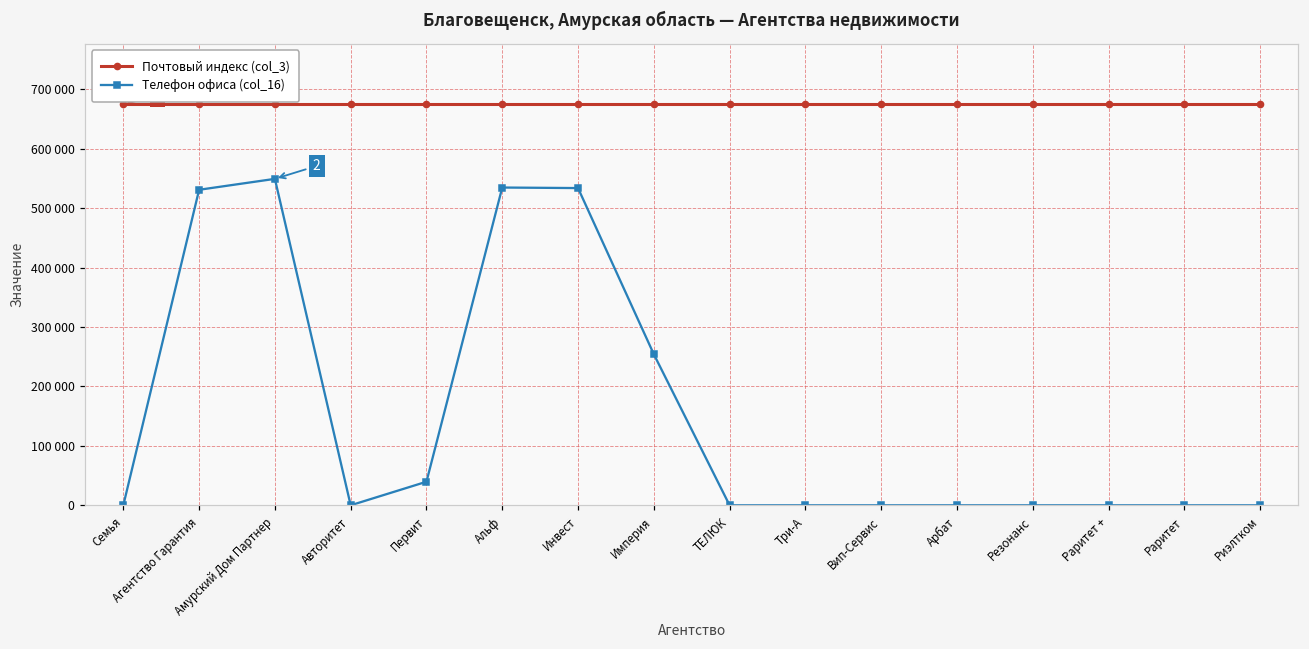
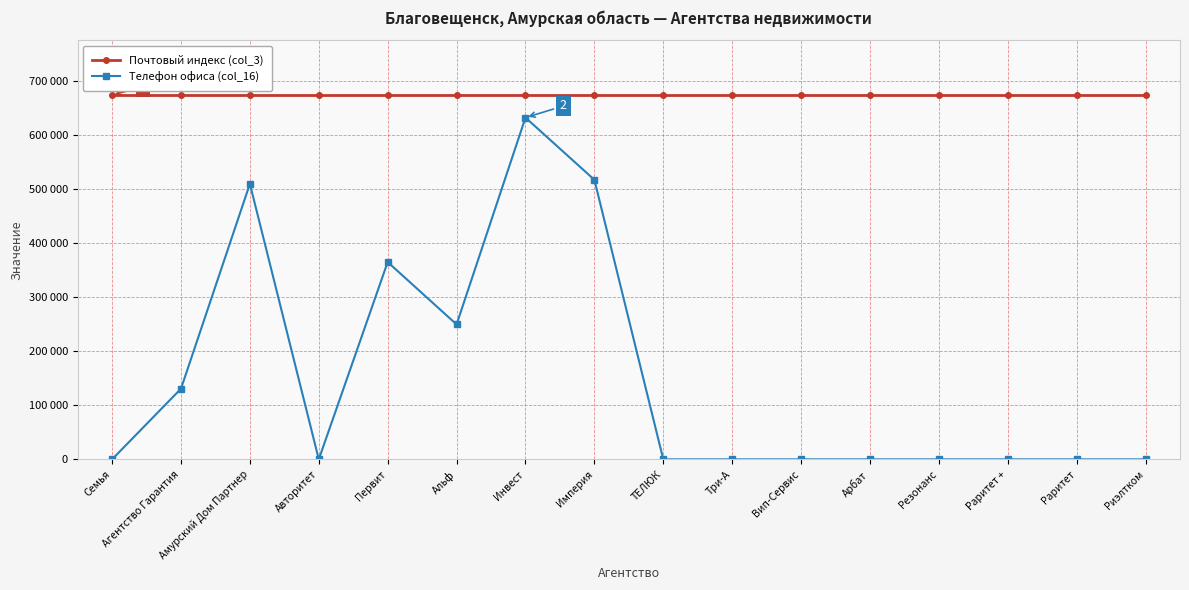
  {
    "Почтовый индекс (col_3)": {
      "Семья": 680000,
      "Агентство Гарантия": 680000,
      "Амурский Дом Партнер": 680000,
      "Авторитет": 680000,
      "Первит": 680000,
      "Альф": 680000,
      "Инвест": 680000,
      "Империя": 680000,
      "ТЕЛЮК": 680000,
      "Три-А": 680000,
      "Вип-Сервис": 680000,
      "Арбат": 680000,
      "Резонанс": 680000,
      "Раритет +": 680000,
      "Раритет": 680000,
      "Риэлтком": 680000
    },
    "Телефон офиса (col_16)": {
      "Семья": 0,
-     "Агентство Гарантия": 530000,
-     "Амурский Дом Партнер": 550000,
+     "Агентство Гарантия": 130000,
+     "Амурский Дом Партнер": 510000,
      "Авторитет": 0,
-     "Первит": 40000,
-     "Альф": 530000,
-     "Инвест": 530000,
-     "Империя": 250000,
+     "Первит": 370000,
+     "Альф": 250000,
+     "Инвест": 630000,
+     "Империя": 520000,
      "ТЕЛЮК": 0,
      "Три-А": 0,
      "Вип-Сервис": 0,
      "Арбат": 0,
      "Резонанс": 0,
      "Раритет +": 0,
      "Раритет": 0,
      "Риэлтком": 0
    }
  }
